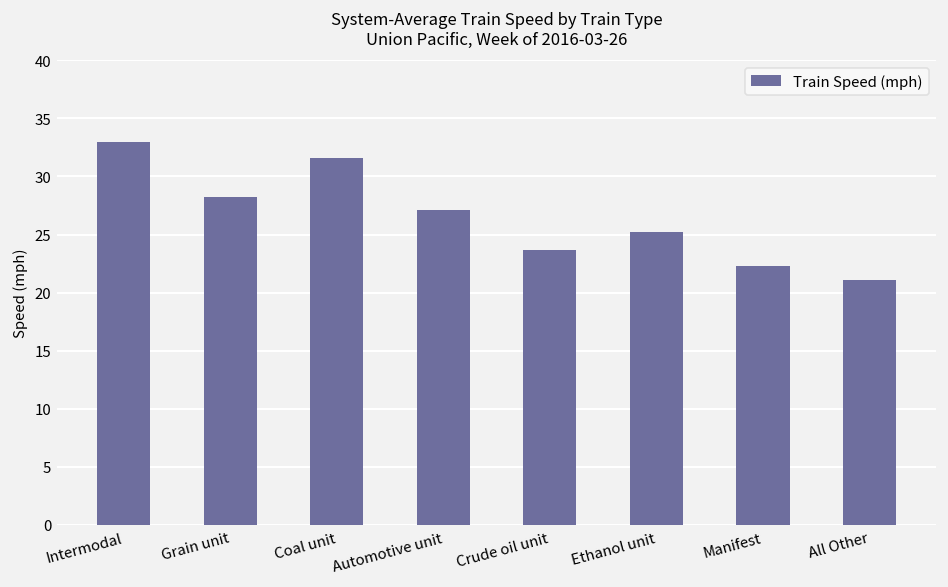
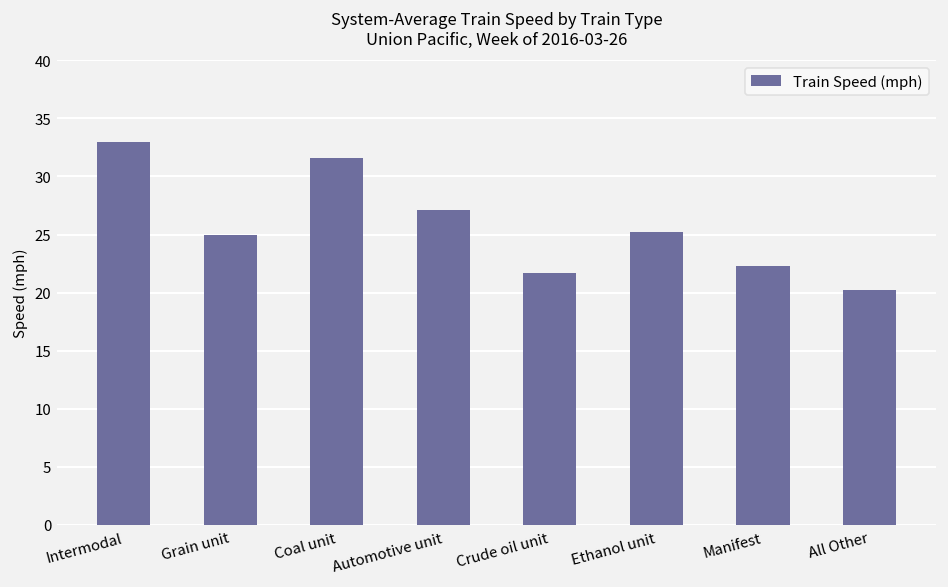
  {
    "Intermodal": 33,
-   "Grain unit": 28,
+   "Grain unit": 25,
    "Coal unit": 32,
    "Automotive unit": 27,
-   "Crude oil unit": 24,
+   "Crude oil unit": 22,
    "Ethanol unit": 25,
    "Manifest": 22,
-   "All Other": 21
+   "All Other": 20
  }
